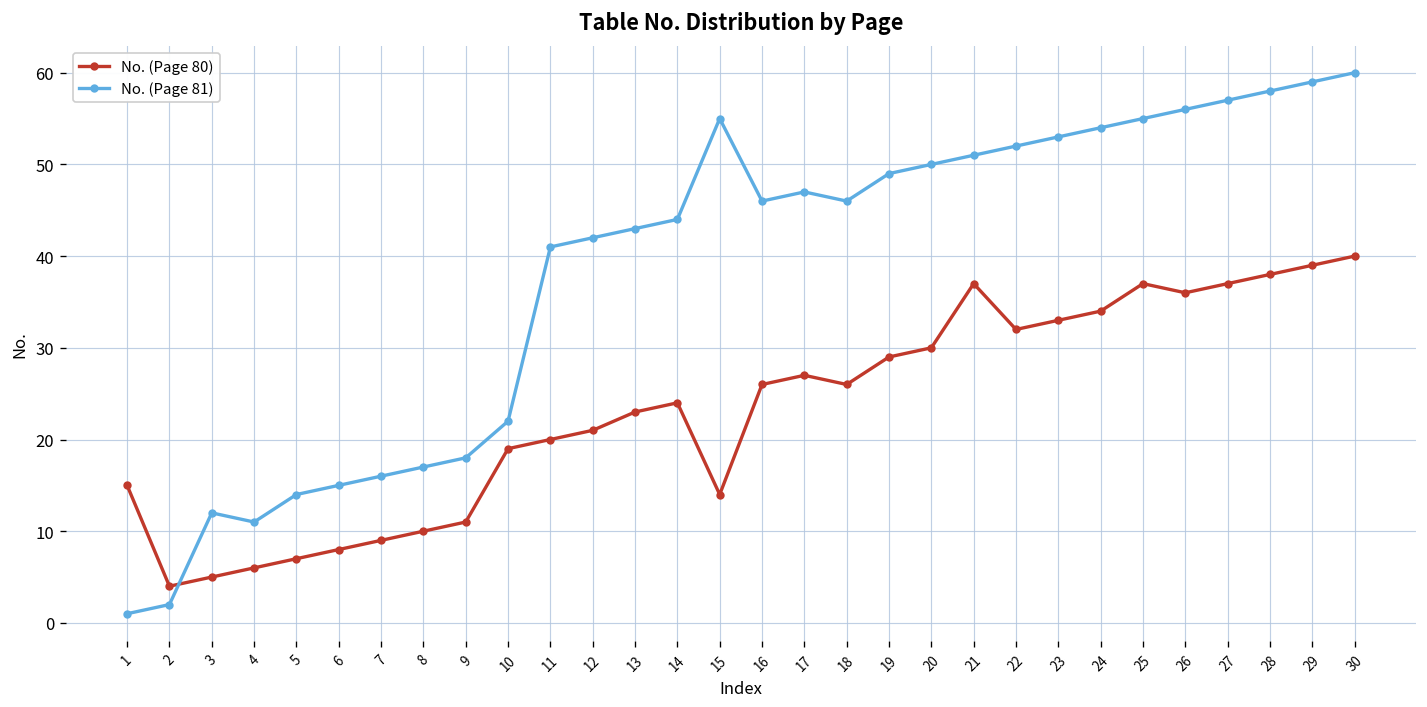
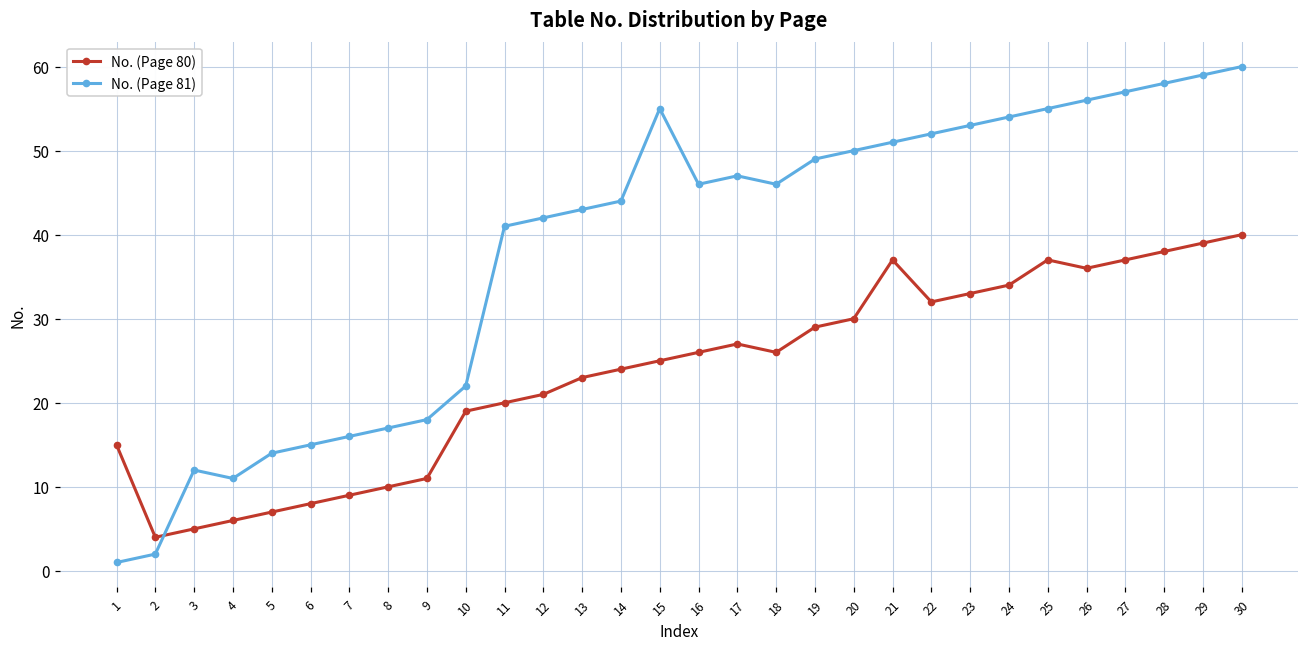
  {
    "No. (Page 80)": {
      "1": 15,
      "2": 4,
      "3": 5,
      "4": 6,
      "5": 7,
      "6": 8,
      "7": 9,
      "8": 10,
      "9": 11,
      "10": 19,
      "11": 20,
      "12": 21,
      "13": 23,
      "14": 24,
-     "15": 14,
+     "15": 25,
      "16": 26,
      "17": 27,
      "18": 26,
      "19": 29,
      "20": 30,
      "21": 37,
      "22": 32,
      "23": 33,
      "24": 34,
      "25": 37,
      "26": 36,
      "27": 37,
      "28": 38,
      "29": 39,
      "30": 40
    },
    "No. (Page 81)": {
      "1": 1,
      "2": 2,
      "3": 12,
      "4": 11,
      "5": 14,
      "6": 15,
      "7": 16,
      "8": 17,
      "9": 18,
      "10": 22,
      "11": 41,
      "12": 42,
      "13": 43,
      "14": 44,
      "15": 55,
      "16": 46,
      "17": 47,
      "18": 46,
      "19": 49,
      "20": 50,
      "21": 51,
      "22": 52,
      "23": 53,
      "24": 54,
      "25": 55,
      "26": 56,
      "27": 57,
      "28": 58,
      "29": 59,
      "30": 60
    }
  }
